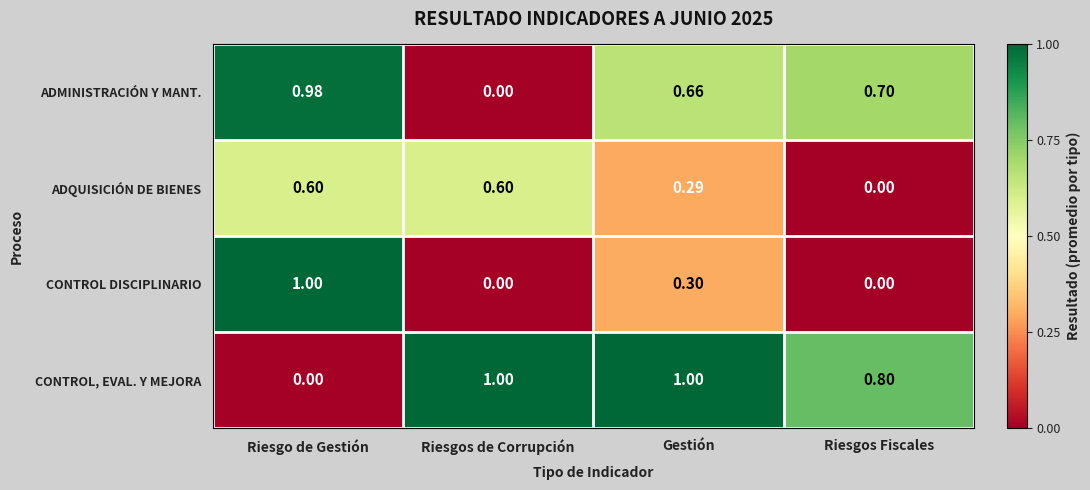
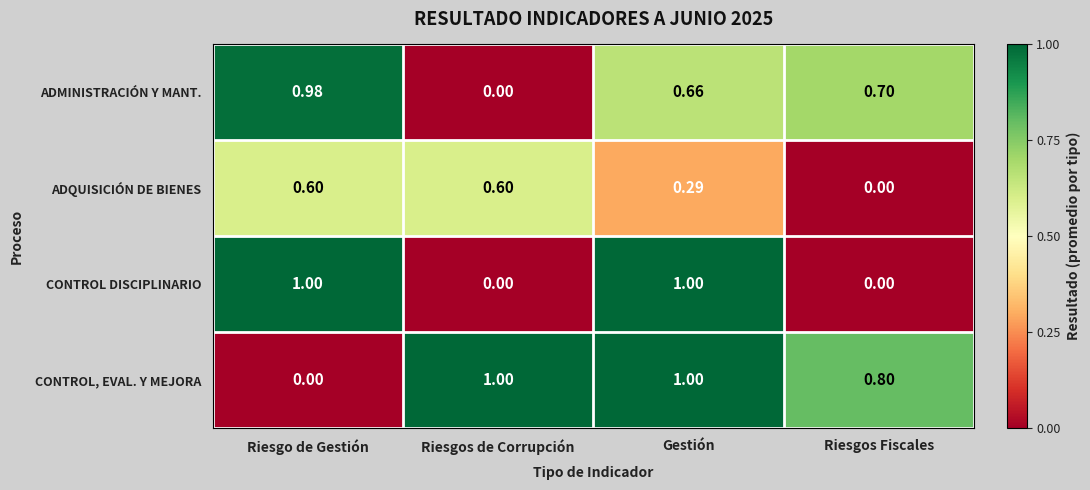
  {
    "ADMINISTRACIÓN Y MANT.": {
      "Riesgo de Gestión": 0.98,
      "Riesgos de Corrupción": 0.00,
      "Gestión": 0.66,
      "Riesgos Fiscales": 0.70
    },
    "ADQUISICIÓN DE BIENES": {
      "Riesgo de Gestión": 0.60,
      "Riesgos de Corrupción": 0.60,
      "Gestión": 0.29,
      "Riesgos Fiscales": 0.00
    },
    "CONTROL DISCIPLINARIO": {
      "Riesgo de Gestión": 1.00,
      "Riesgos de Corrupción": 0.00,
-     "Gestión": 0.30,
+     "Gestión": 1.00,
      "Riesgos Fiscales": 0.00
    },
    "CONTROL, EVAL. Y MEJORA": {
      "Riesgo de Gestión": 0.00,
      "Riesgos de Corrupción": 1.00,
      "Gestión": 1.00,
      "Riesgos Fiscales": 0.80
    }
  }
